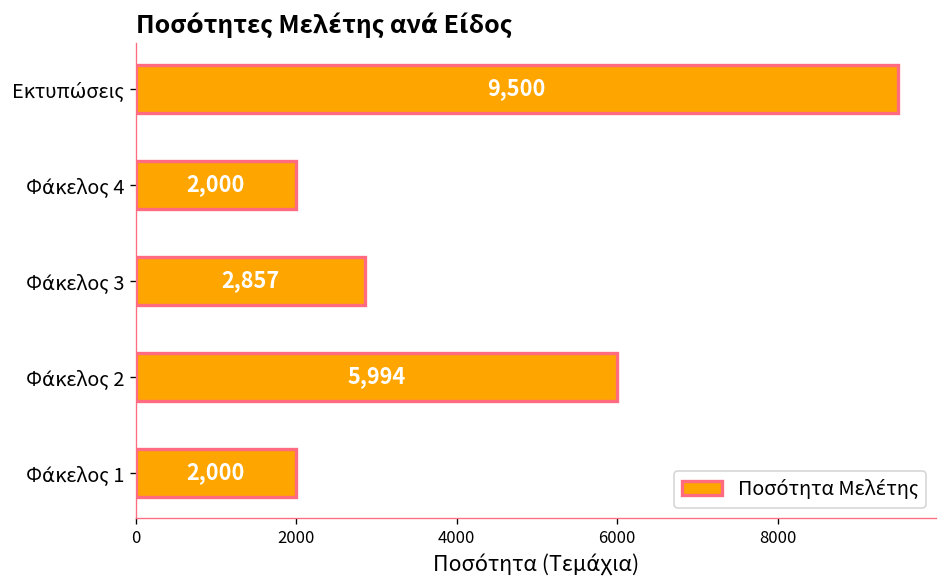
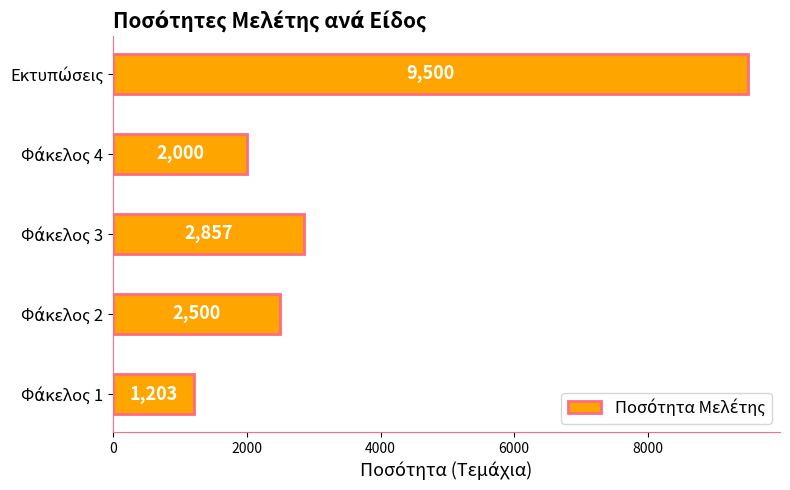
  {
    "Εκτυπώσεις": "9,500",
    "Φάκελος 4": "2,000",
    "Φάκελος 3": "2,857",
-   "Φάκελος 2": "5,994",
-   "Φάκελος 1": "2,000"
+   "Φάκελος 2": "2,500",
+   "Φάκελος 1": "1,203"
  }
